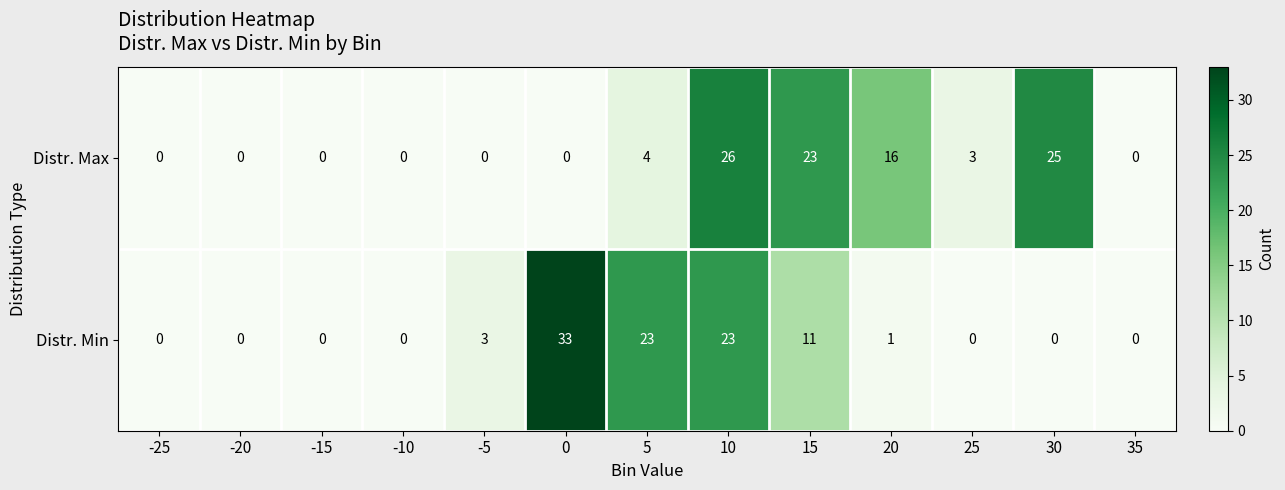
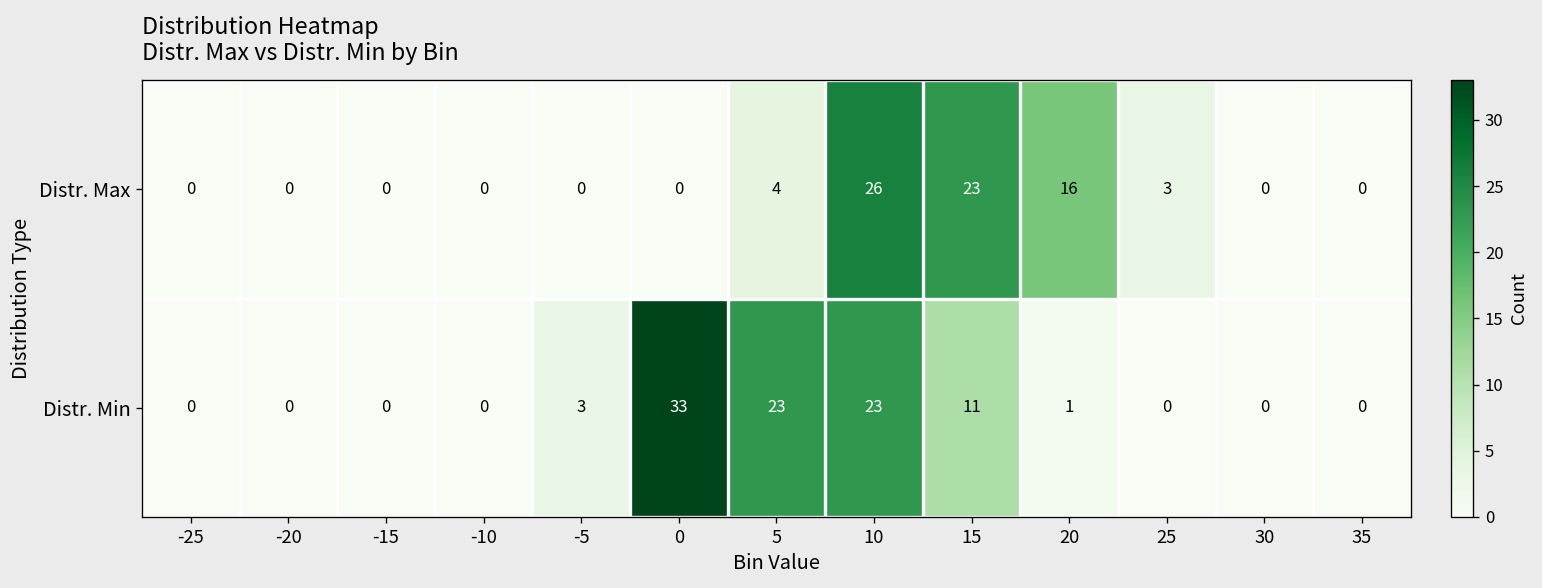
  {
    "Distr. Max": {
      "-25": 0,
      "-20": 0,
      "-15": 0,
      "-10": 0,
      "-5": 0,
      "0": 0,
      "5": 4,
      "10": 26,
      "15": 23,
      "20": 16,
      "25": 3,
-     "30": 25,
+     "30": 0,
      "35": 0
    },
    "Distr. Min": {
      "-25": 0,
      "-20": 0,
      "-15": 0,
      "-10": 0,
      "-5": 3,
      "0": 33,
      "5": 23,
      "10": 23,
      "15": 11,
      "20": 1,
      "25": 0,
      "30": 0,
      "35": 0
    }
  }
